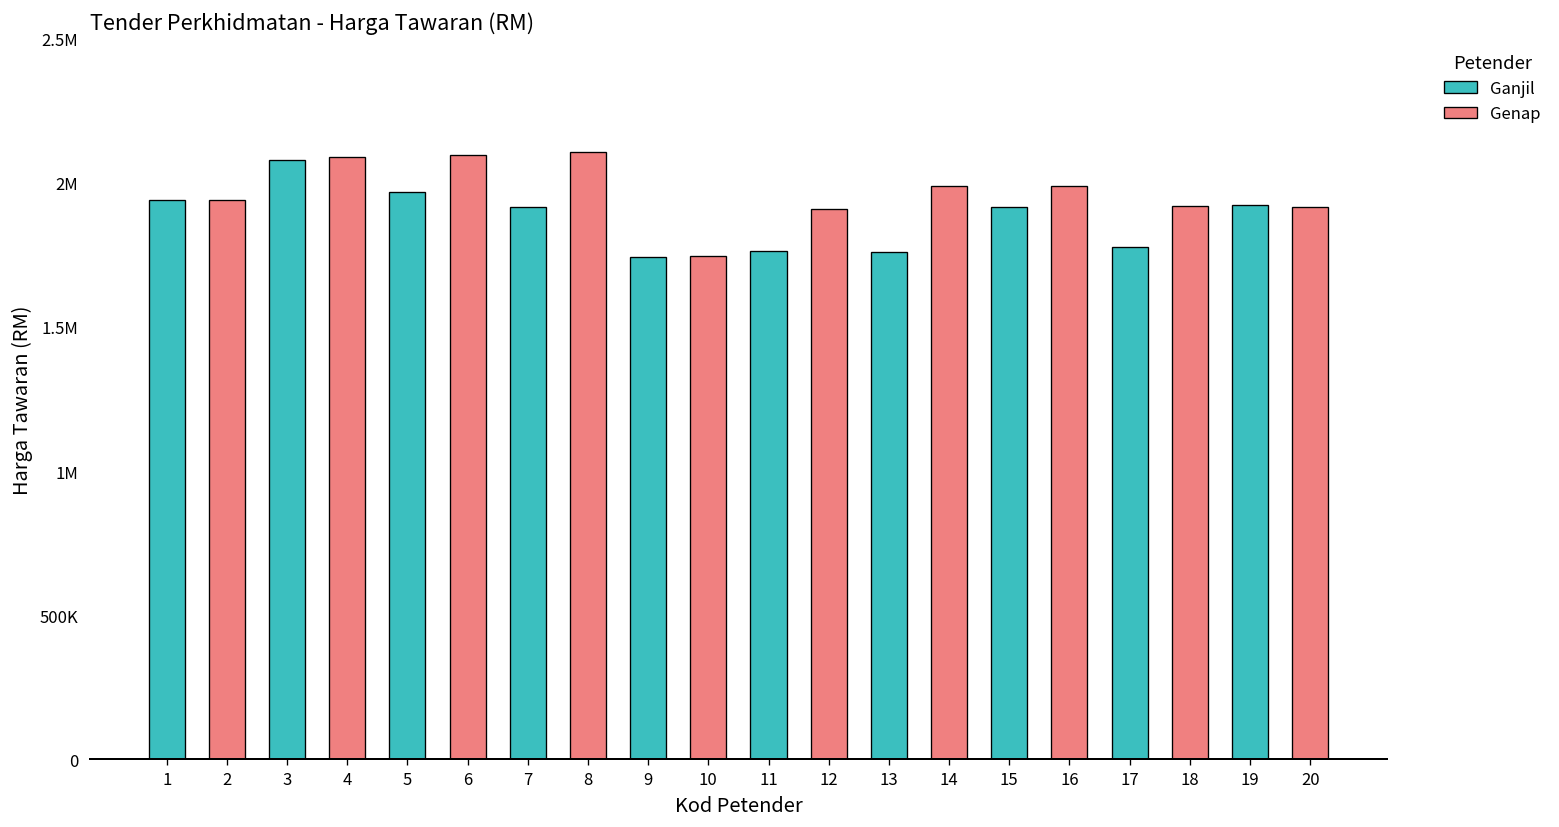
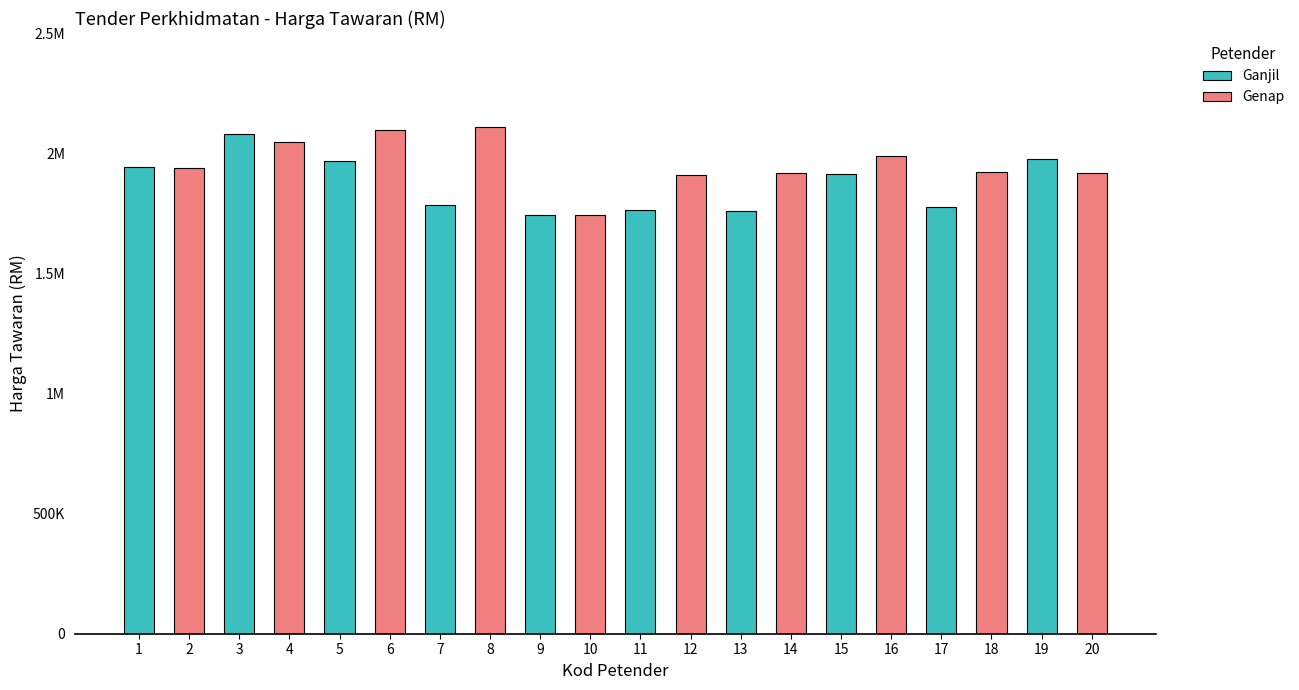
  {
    "1": 1940000,
    "2": 1940000,
    "3": 2080000,
-   "4": 2090000,
+   "4": 2050000,
    "5": 1970000,
    "6": 2100000,
-   "7": 1920000,
+   "7": 1780000,
    "8": 2110000,
    "9": 1740000,
    "10": 1740000,
    "11": 1760000,
    "12": 1910000,
    "13": 1760000,
-   "14": 1990000,
+   "14": 1920000,
    "15": 1920000,
    "16": 1990000,
    "17": 1780000,
    "18": 1920000,
-   "19": 1920000,
+   "19": 1980000,
    "20": 1920000
  }
